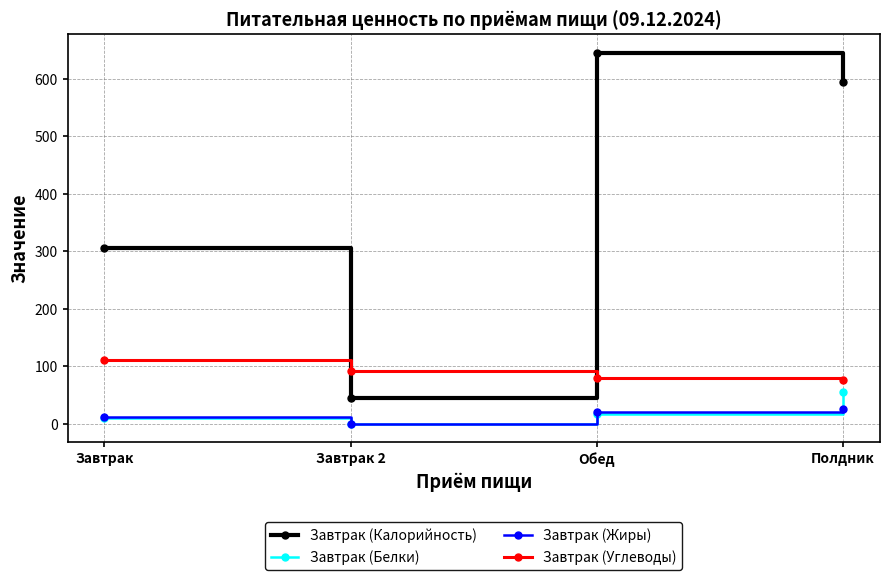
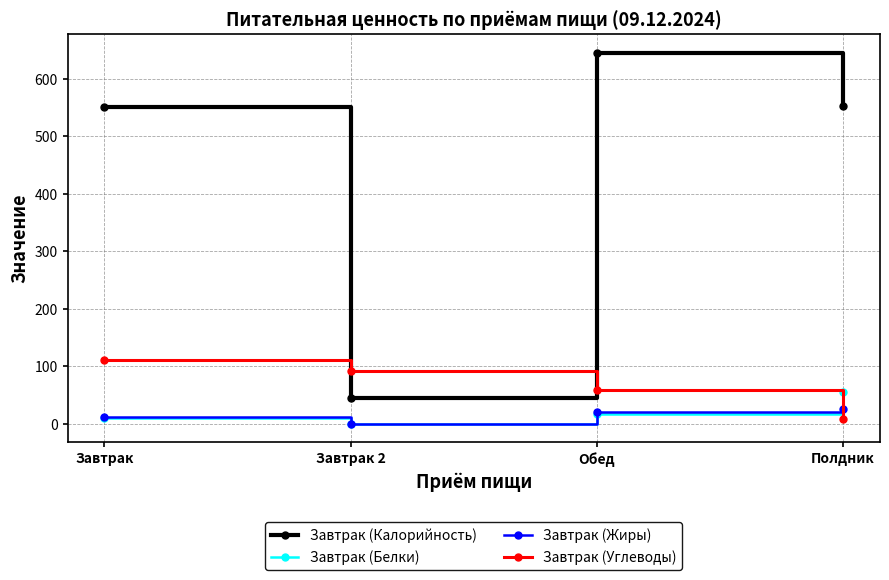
  {
    "Завтрак (Калорийность)": {
-     "Завтрак": 310,
+     "Завтрак": 550,
      "Завтрак 2": 40,
      "Обед": 650,
-     "Полдник": 590
+     "Полдник": 550
    },
    "Завтрак (Белки)": {
      "Полдник": 60
    },
    "Завтрак (Жиры)": {
      "Полдник": 30
    },
    "Завтрак (Углеводы)": {
      "Завтрак": 110,
      "Завтрак 2": 90,
-     "Обед": 80,
-     "Полдник": 80
+     "Обед": 60,
+     "Полдник": 10
    }
  }
